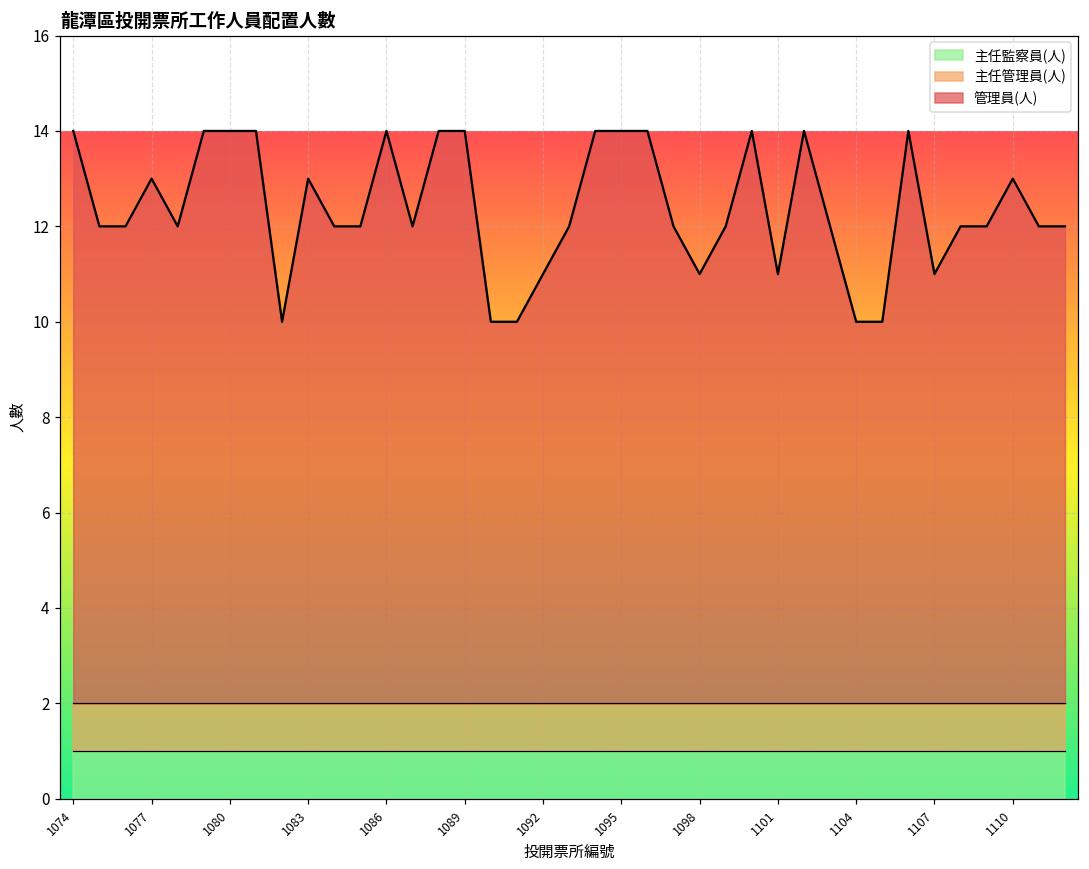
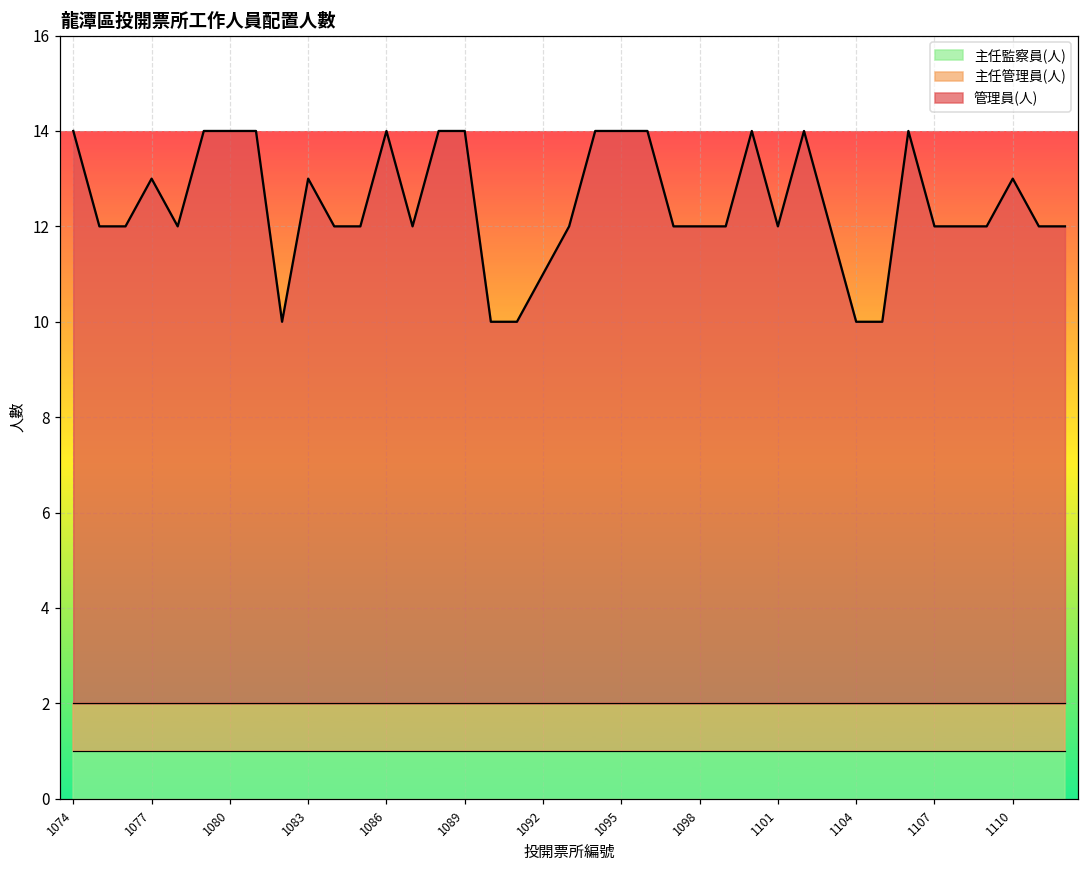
  {
    "主任監察員(人)": {
      "1074": 1.0,
      "1077": 1.0,
      "1080": 1.0,
      "1083": 1.0,
      "1086": 1.0,
      "1089": 1.0,
      "1092": 1.0,
      "1095": 1.0,
      "1098": 1.0,
      "1101": 1.0,
      "1104": 1.0,
      "1107": 1.0,
      "1110": 1.0
    },
    "主任管理員(人)": {
      "1074": 2.0,
      "1077": 2.0,
      "1080": 2.0,
      "1083": 2.0,
      "1086": 2.0,
      "1089": 2.0,
      "1092": 2.0,
      "1095": 2.0,
      "1098": 2.0,
      "1101": 2.0,
      "1104": 2.0,
      "1107": 2.0,
      "1110": 2.0
    },
    "管理員(人)": {
      "1074": 14.0,
      "1077": 13.0,
      "1080": 14.0,
      "1083": 13.0,
      "1086": 14.0,
      "1089": 14.0,
      "1092": 11.0,
      "1095": 14.0,
-     "1098": 11.0,
-     "1101": 11.0,
+     "1098": 12.0,
+     "1101": 12.0,
      "1104": 10.0,
-     "1107": 11.0,
+     "1107": 12.0,
      "1110": 13.0
    }
  }
